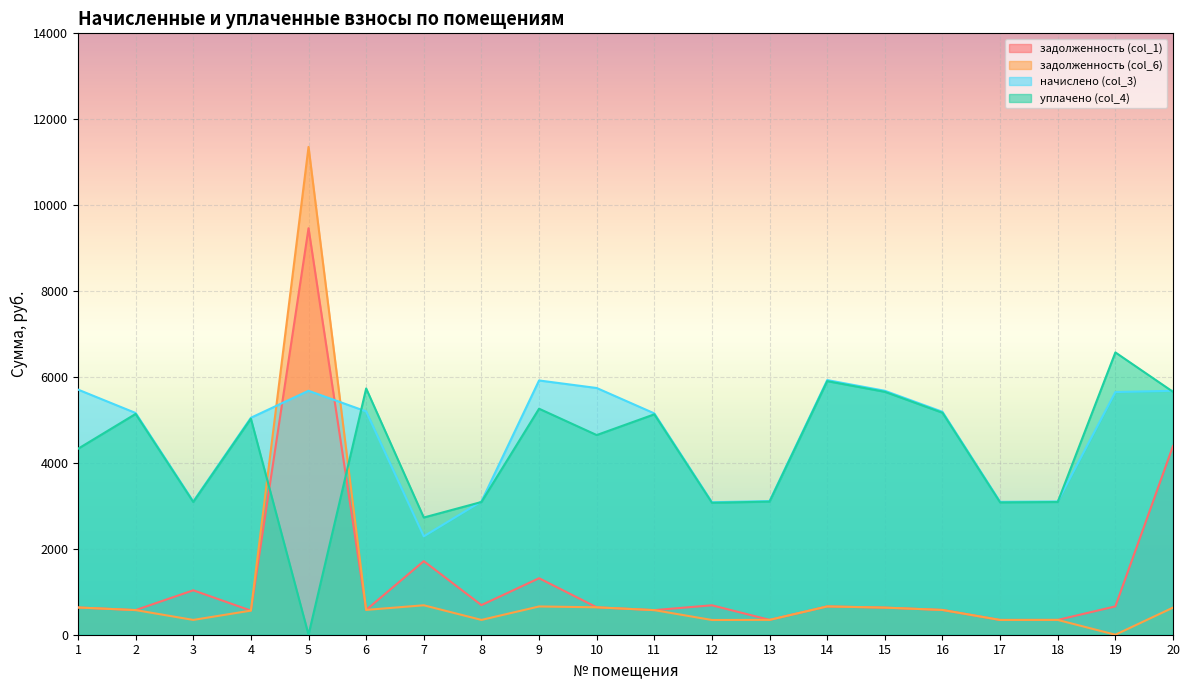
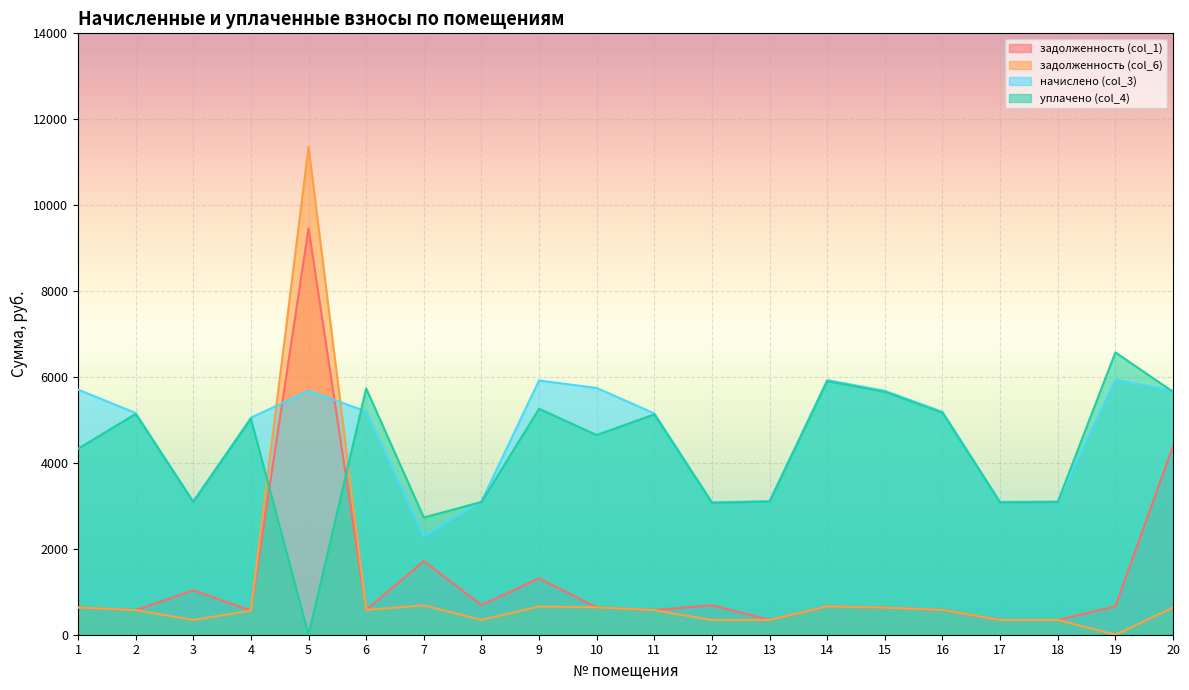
  {
    "начислено (col_3)": {
      "1": 5700,
      "5": 5700,
      "6": 5200,
      "7": 2300,
      "9": 5900,
      "10": 5700,
-     "19": 5600
+     "19": 5900
    },
    "уплачено (col_4)": {
      "1": 4300,
      "5": 0,
      "6": 5700,
      "7": 2700,
      "9": 5300,
      "10": 4600,
      "19": 6600
    }
  }
